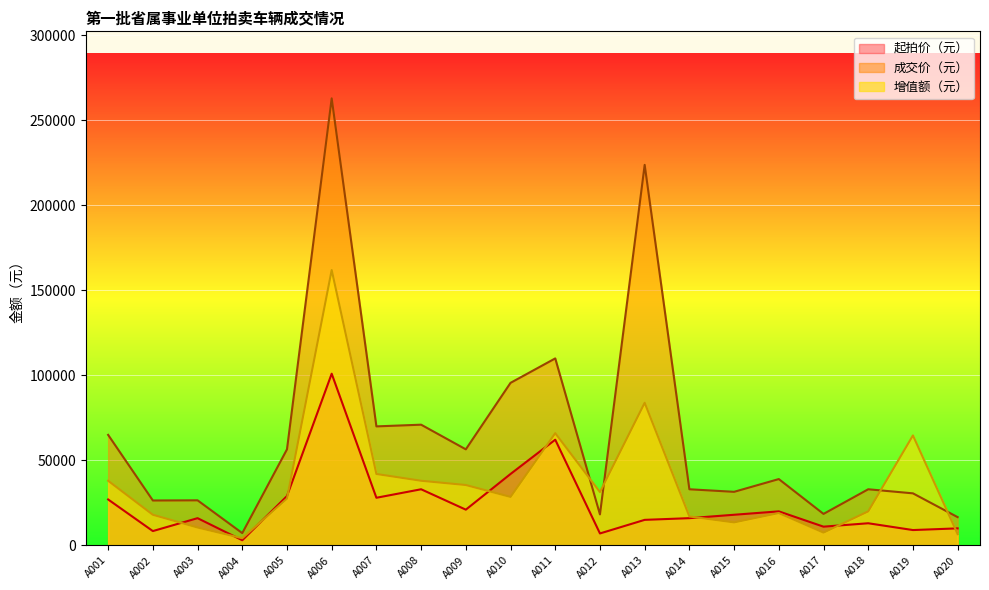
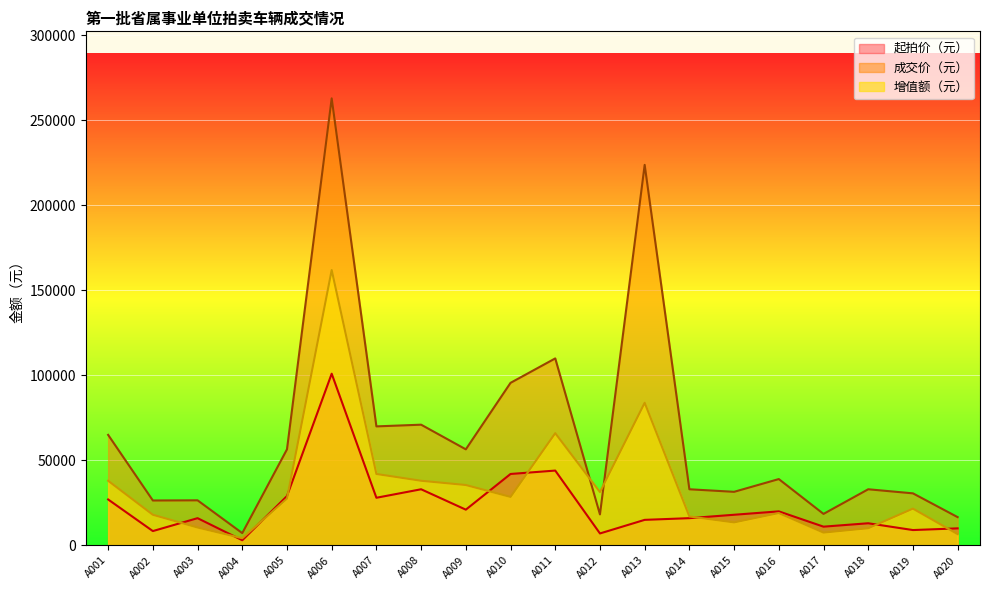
  {
    "起拍价（元）": {
      "A001": 27000,
      "A002": 8000,
      "A003": 16000,
      "A006": 101000,
      "A007": 28000,
      "A008": 33000,
      "A009": 21000,
      "A010": 42000,
-     "A011": 62000,
+     "A011": 44000,
      "A012": 7000,
      "A013": 15000,
      "A015": 18000,
      "A017": 11000,
      "A018": 13000,
      "A019": 9000,
      "A020": 10000
    },
    "成交价（元）": {
      "A001": 65000,
      "A002": 26000,
      "A003": 27000,
      "A004": 7000,
      "A005": 57000,
      "A006": 263000,
      "A007": 70000,
      "A008": 71000,
      "A009": 57000,
      "A010": 96000,
      "A011": 110000,
      "A012": 18000,
      "A013": 224000,
      "A014": 33000,
      "A015": 32000,
      "A016": 39000,
      "A017": 19000,
      "A018": 33000,
      "A019": 31000,
      "A020": 17000
    },
    "增值额（元）": {
      "A001": 38000,
      "A002": 18000,
      "A003": 11000,
      "A006": 162000,
      "A007": 42000,
      "A008": 38000,
      "A009": 36000,
      "A010": 29000,
      "A011": 66000,
      "A012": 31000,
      "A013": 84000,
      "A015": 14000,
      "A017": 8000,
-     "A018": 20000,
-     "A019": 65000,
+     "A018": 10000,
+     "A019": 22000,
      "A020": 7000
    }
  }
